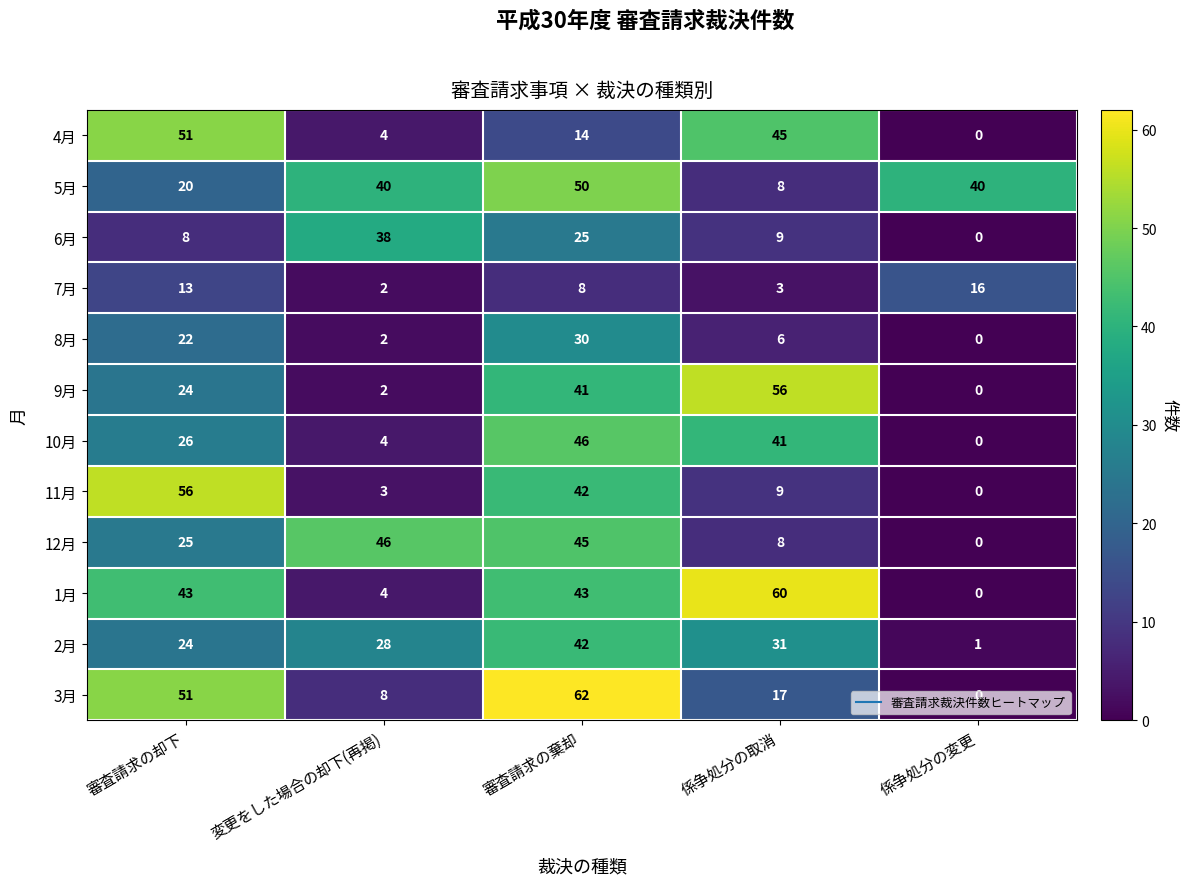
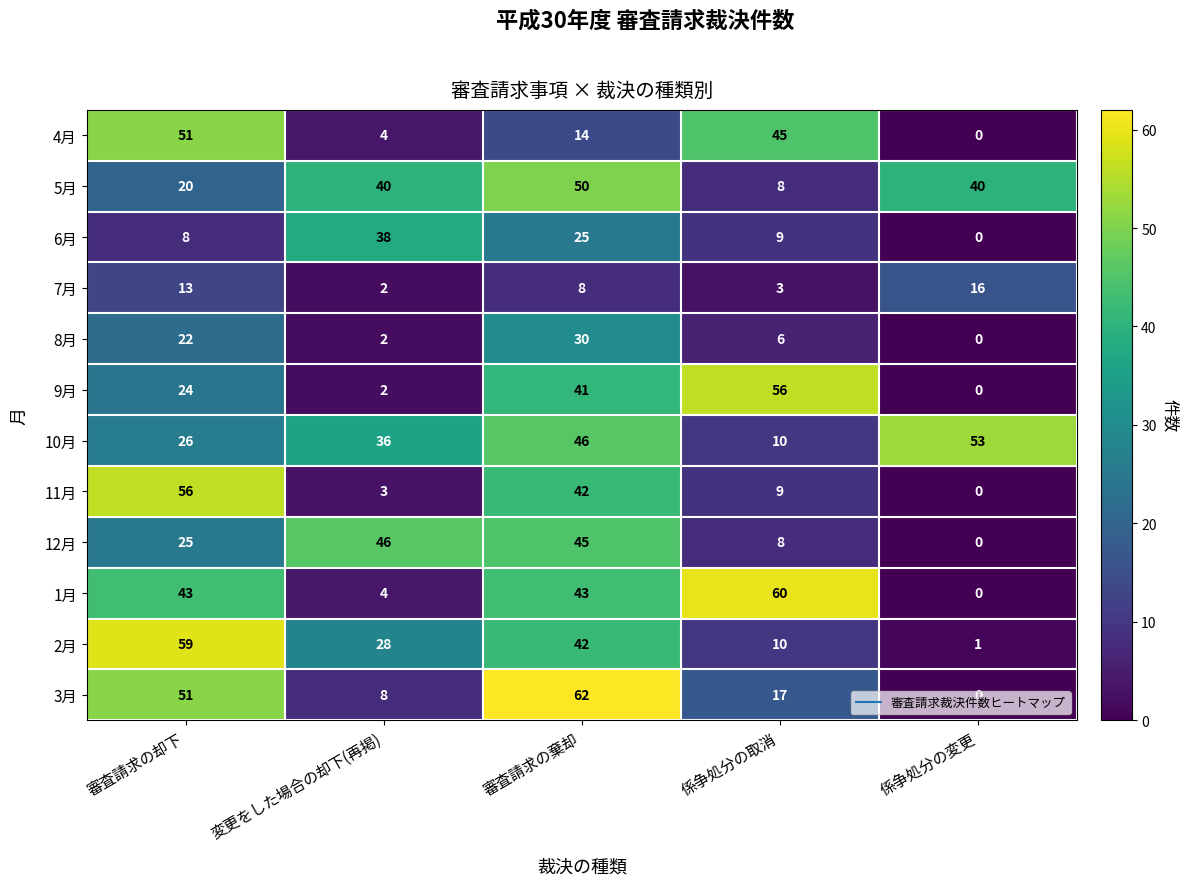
  {
    "4月": {
      "審査請求の却下": 51,
      "変更をした場合の却下(再掲)": 4,
      "審査請求の棄却": 14,
      "係争処分の取消": 45,
      "係争処分の変更": 0
    },
    "5月": {
      "審査請求の却下": 20,
      "変更をした場合の却下(再掲)": 40,
      "審査請求の棄却": 50,
      "係争処分の取消": 8,
      "係争処分の変更": 40
    },
    "6月": {
      "審査請求の却下": 8,
      "変更をした場合の却下(再掲)": 38,
      "審査請求の棄却": 25,
      "係争処分の取消": 9,
      "係争処分の変更": 0
    },
    "7月": {
      "審査請求の却下": 13,
      "変更をした場合の却下(再掲)": 2,
      "審査請求の棄却": 8,
      "係争処分の取消": 3,
      "係争処分の変更": 16
    },
    "8月": {
      "審査請求の却下": 22,
      "変更をした場合の却下(再掲)": 2,
      "審査請求の棄却": 30,
      "係争処分の取消": 6,
      "係争処分の変更": 0
    },
    "9月": {
      "審査請求の却下": 24,
      "変更をした場合の却下(再掲)": 2,
      "審査請求の棄却": 41,
      "係争処分の取消": 56,
      "係争処分の変更": 0
    },
    "10月": {
      "審査請求の却下": 26,
-     "変更をした場合の却下(再掲)": 4,
+     "変更をした場合の却下(再掲)": 36,
      "審査請求の棄却": 46,
-     "係争処分の取消": 41,
-     "係争処分の変更": 0
+     "係争処分の取消": 10,
+     "係争処分の変更": 53
    },
    "11月": {
      "審査請求の却下": 56,
      "変更をした場合の却下(再掲)": 3,
      "審査請求の棄却": 42,
      "係争処分の取消": 9,
      "係争処分の変更": 0
    },
    "12月": {
      "審査請求の却下": 25,
      "変更をした場合の却下(再掲)": 46,
      "審査請求の棄却": 45,
      "係争処分の取消": 8,
      "係争処分の変更": 0
    },
    "1月": {
      "審査請求の却下": 43,
      "変更をした場合の却下(再掲)": 4,
      "審査請求の棄却": 43,
      "係争処分の取消": 60,
      "係争処分の変更": 0
    },
    "2月": {
-     "審査請求の却下": 24,
+     "審査請求の却下": 59,
      "変更をした場合の却下(再掲)": 28,
      "審査請求の棄却": 42,
-     "係争処分の取消": 31,
+     "係争処分の取消": 10,
      "係争処分の変更": 1
    },
    "3月": {
      "審査請求の却下": 51,
      "変更をした場合の却下(再掲)": 8,
      "審査請求の棄却": 62,
      "係争処分の取消": 17
    }
  }
